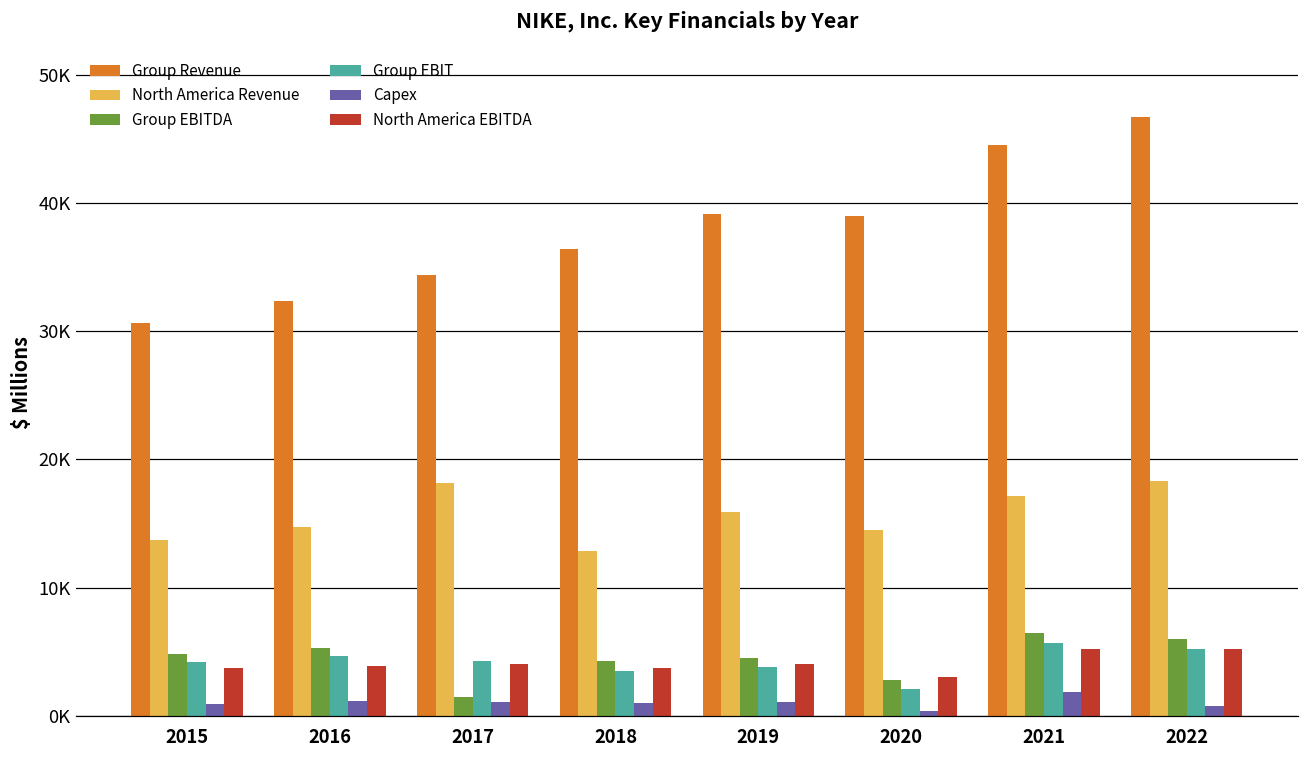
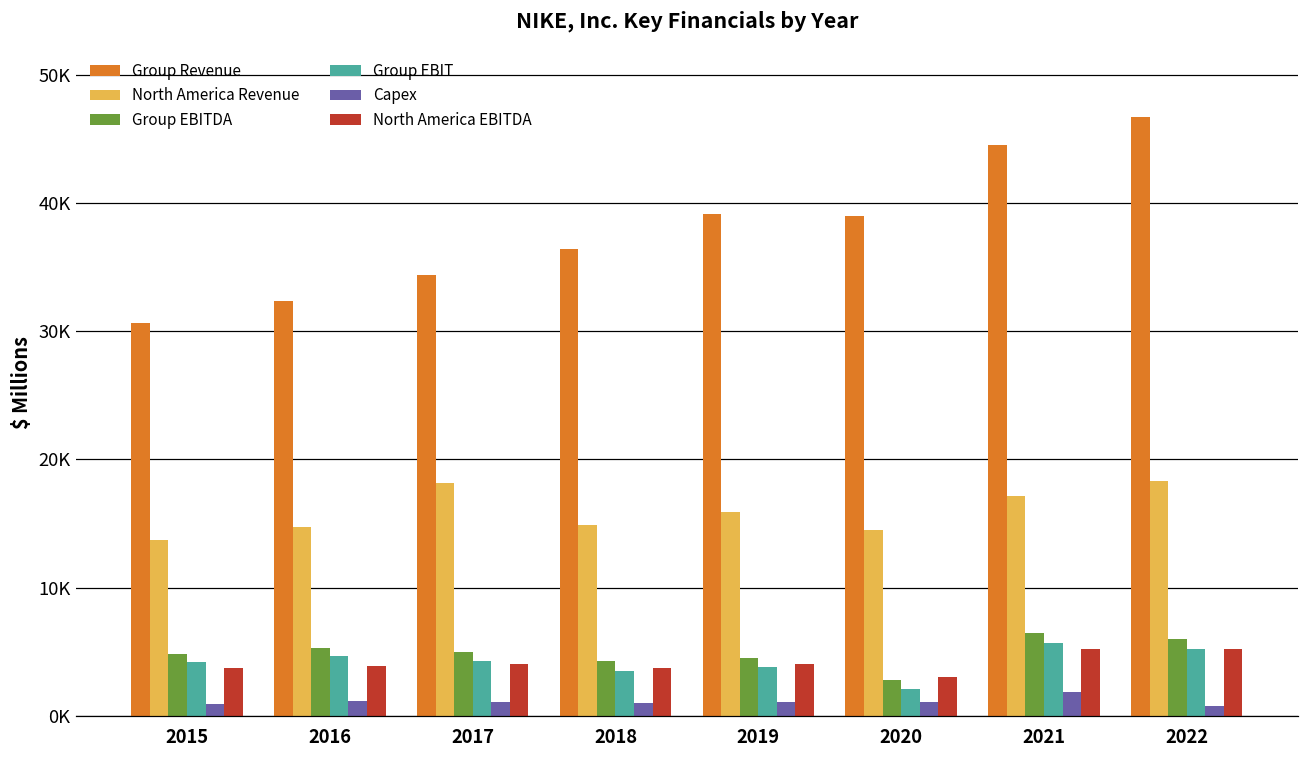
  {
    "Group Revenue": {
      "2015": 30600,
      "2016": 32400,
      "2017": 34400,
      "2018": 36400,
      "2019": 39100,
      "2020": 39000,
      "2021": 44500,
      "2022": 46700
    },
    "North America Revenue": {
      "2015": 13700,
      "2016": 14800,
      "2017": 18100,
-     "2018": 12900,
+     "2018": 14900,
      "2019": 15900,
      "2020": 14500,
      "2021": 17200,
      "2022": 18400
    },
    "Group EBITDA": {
      "2015": 4800,
      "2016": 5300,
-     "2017": 1500,
+     "2017": 5000,
      "2018": 4300,
      "2019": 4600,
      "2020": 2800,
      "2021": 6500,
      "2022": 6000
    },
    "Group EBIT": {
      "2015": 4200,
      "2016": 4600,
      "2017": 4300,
      "2018": 3500,
      "2019": 3900,
      "2020": 2100,
      "2021": 5700,
      "2022": 5200
    },
    "Capex": {
      "2015": 1000,
      "2016": 1100,
      "2017": 1100,
      "2018": 1000,
      "2019": 1100,
-     "2020": 400,
+     "2020": 1100,
      "2021": 1900,
      "2022": 800
    },
    "North America EBITDA": {
      "2015": 3800,
      "2016": 3900,
      "2017": 4000,
      "2018": 3800,
      "2019": 4100,
      "2020": 3000,
      "2021": 5200,
      "2022": 5200
    }
  }
